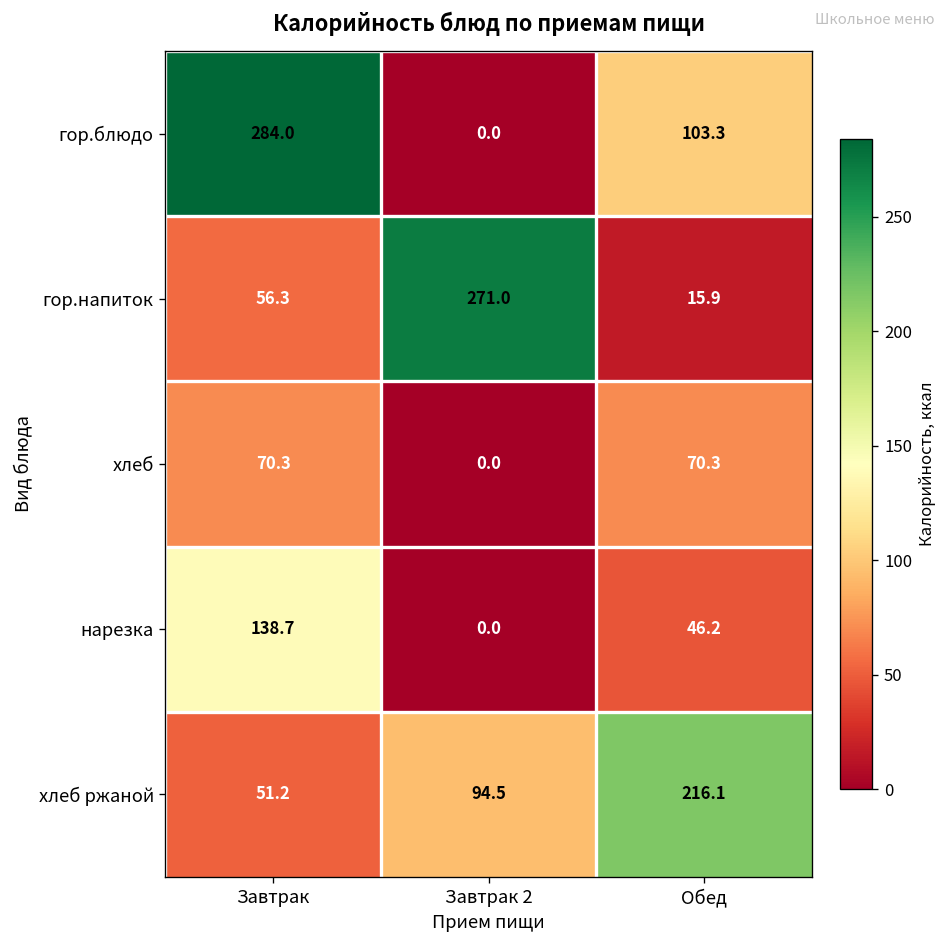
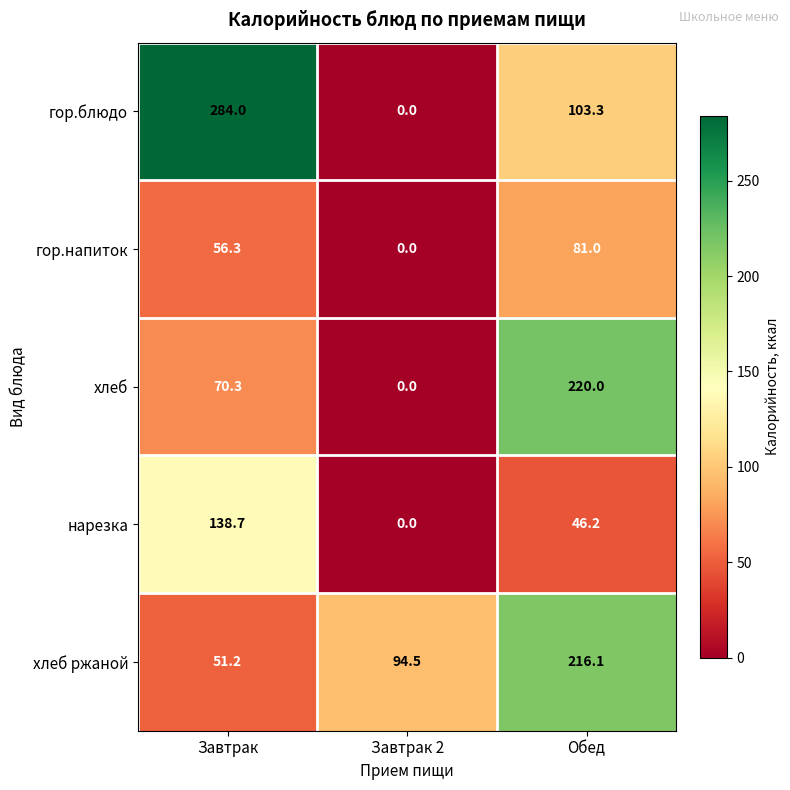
  {
    "гор.блюдо": {
      "Завтрак": 284.0,
      "Завтрак 2": 0.0,
      "Обед": 103.3
    },
    "гор.напиток": {
      "Завтрак": 56.3,
-     "Завтрак 2": 271.0,
-     "Обед": 15.9
+     "Завтрак 2": 0.0,
+     "Обед": 81.0
    },
    "хлеб": {
      "Завтрак": 70.3,
      "Завтрак 2": 0.0,
-     "Обед": 70.3
+     "Обед": 220.0
    },
    "нарезка": {
      "Завтрак": 138.7,
      "Завтрак 2": 0.0,
      "Обед": 46.2
    },
    "хлеб ржаной": {
      "Завтрак": 51.2,
      "Завтрак 2": 94.5,
      "Обед": 216.1
    }
  }
